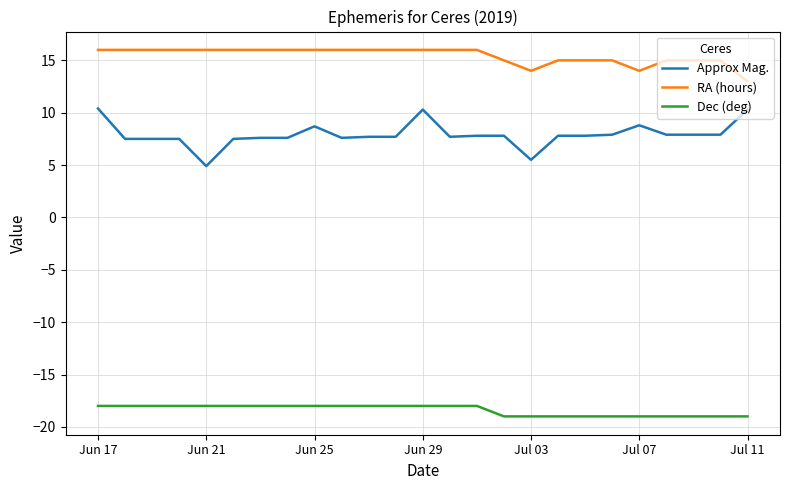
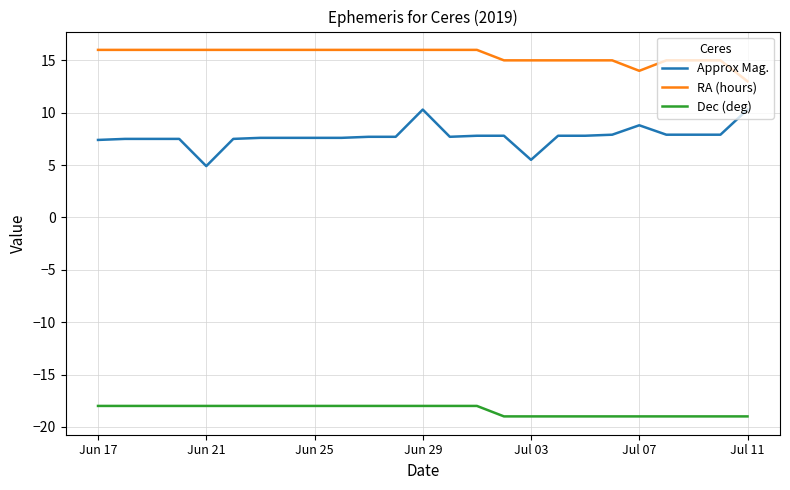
  {
    "Approx Mag.": {
-     "Jun 17": 10.4,
+     "Jun 17": 7.4,
      "Jun 21": 4.9,
-     "Jun 25": 8.7,
+     "Jun 25": 7.6,
      "Jun 29": 10.3,
      "Jul 03": 5.5,
      "Jul 07": 8.8
    },
    "RA (hours)": {
      "Jun 17": 16,
      "Jun 21": 16,
      "Jun 25": 16,
      "Jun 29": 16,
-     "Jul 03": 14,
+     "Jul 03": 15,
      "Jul 07": 14
    },
    "Dec (deg)": {
      "Jun 17": -18.0,
      "Jun 21": -18.0,
      "Jun 25": -18.0,
      "Jun 29": -18.0,
      "Jul 03": -19.0,
      "Jul 07": -19.0,
      "Jul 11": -19.0
    }
  }
